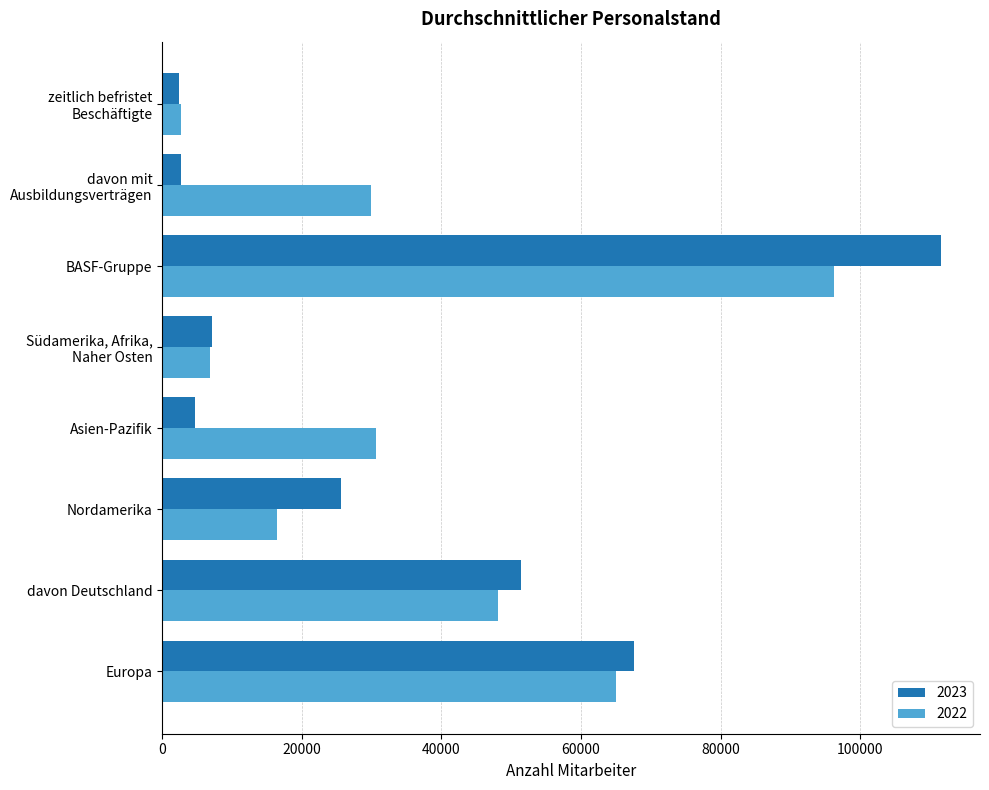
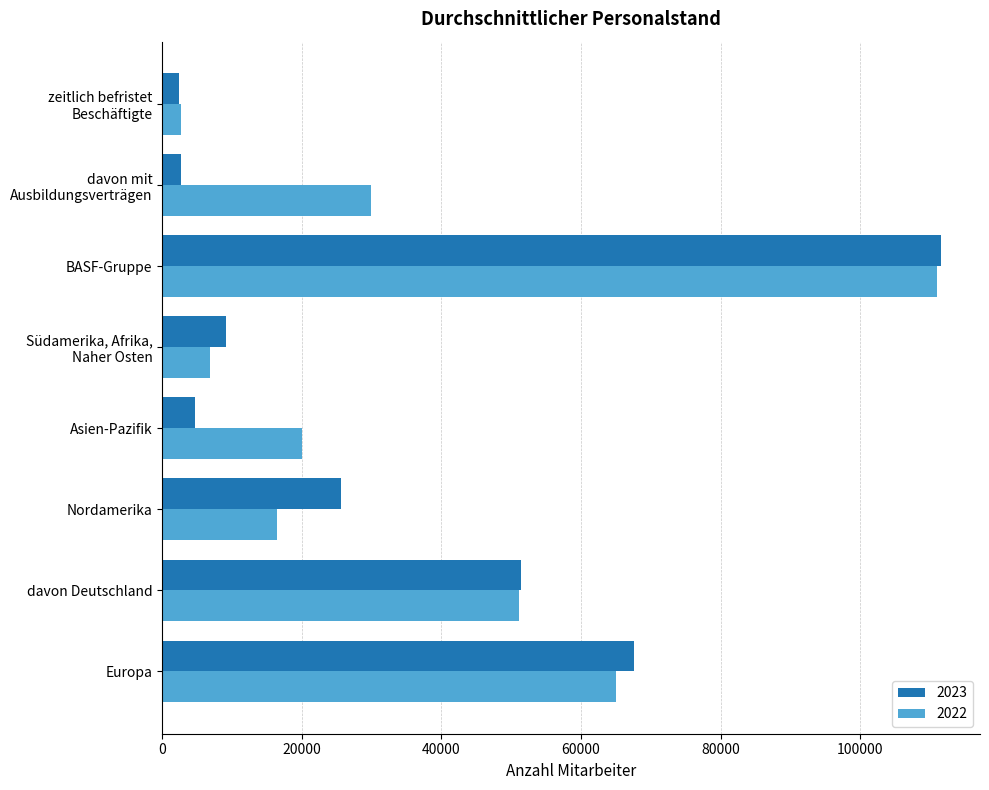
  {
    "2023": {
      "zeitlich befristet Beschäftigte": 2000,
      "davon mit Ausbildungsverträgen": 3000,
      "BASF-Gruppe": 112000,
-     "Südamerika, Afrika, Naher Osten": 7000,
+     "Südamerika, Afrika, Naher Osten": 9000,
      "Asien-Pazifik": 5000,
      "Nordamerika": 26000,
      "davon Deutschland": 51000,
      "Europa": 68000
    },
    "2022": {
      "zeitlich befristet Beschäftigte": 3000,
      "davon mit Ausbildungsverträgen": 30000,
-     "BASF-Gruppe": 96000,
+     "BASF-Gruppe": 111000,
      "Südamerika, Afrika, Naher Osten": 7000,
-     "Asien-Pazifik": 31000,
+     "Asien-Pazifik": 20000,
      "Nordamerika": 16000,
-     "davon Deutschland": 48000,
+     "davon Deutschland": 51000,
      "Europa": 65000
    }
  }
